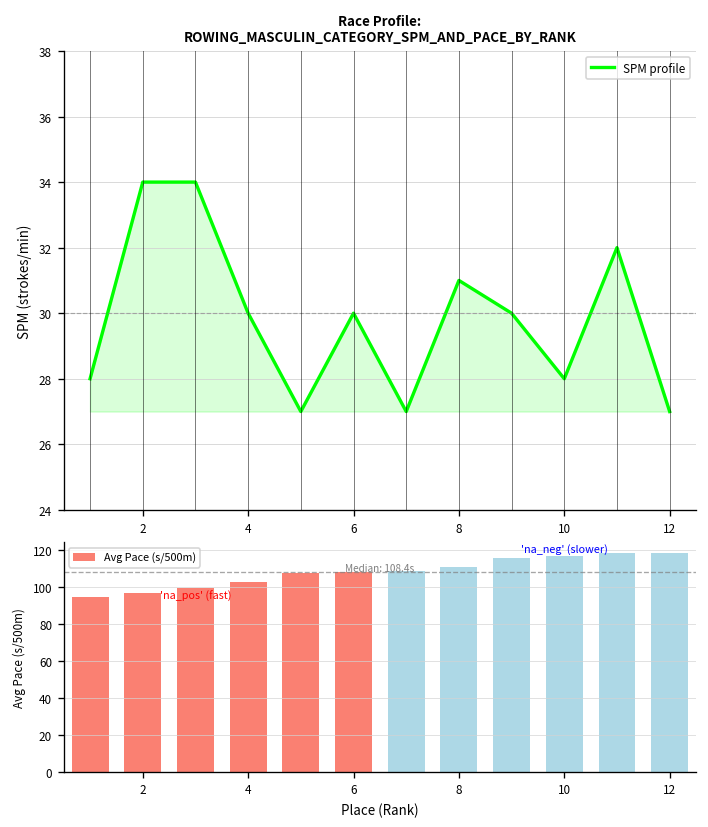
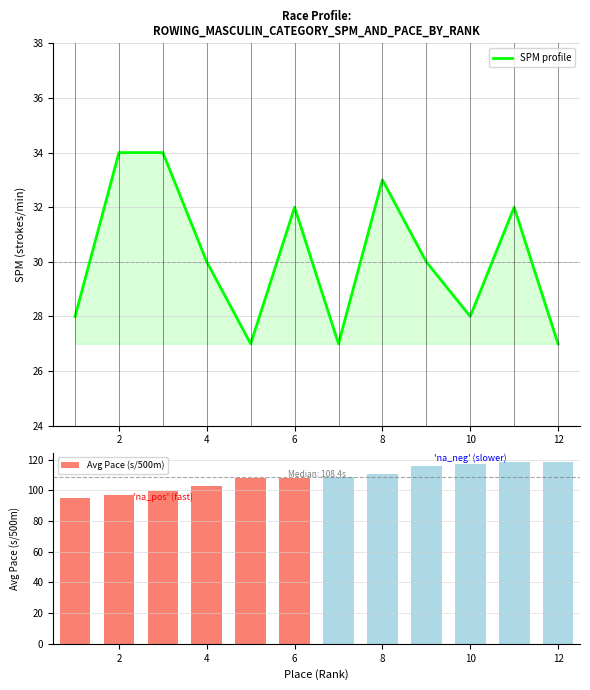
  {
    "Race Profile: ROWING_MASCULIN_CATEGORY_SPM_AND_PACE_BY_RANK": {
      "2": 34,
      "4": 30,
-     "6": 30,
-     "8": 31,
+     "6": 32,
+     "8": 33,
      "10": 28,
      "12": 27
    }
  }
